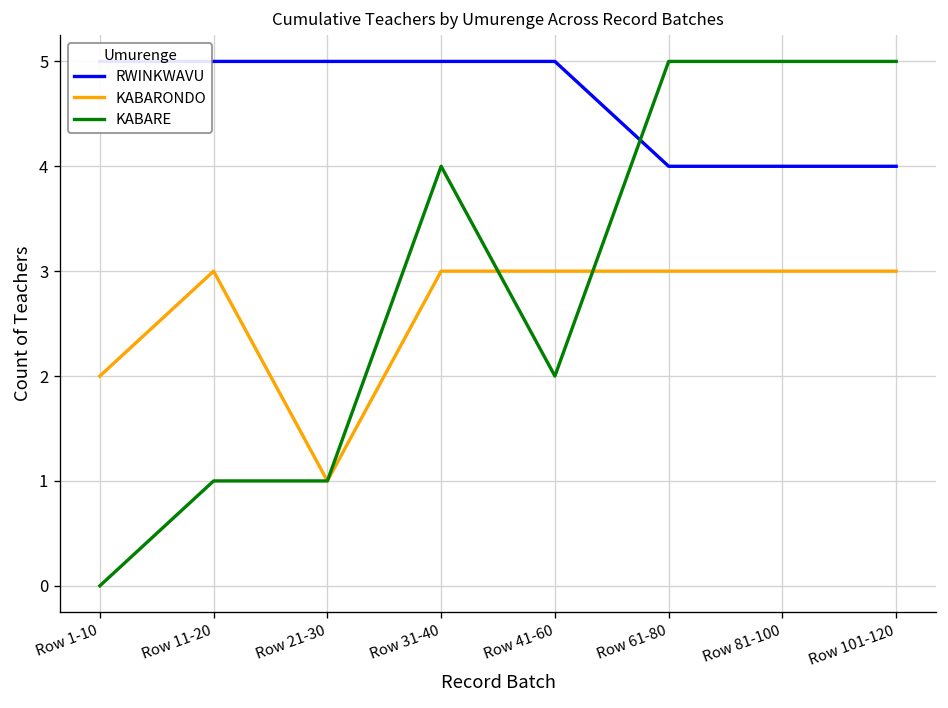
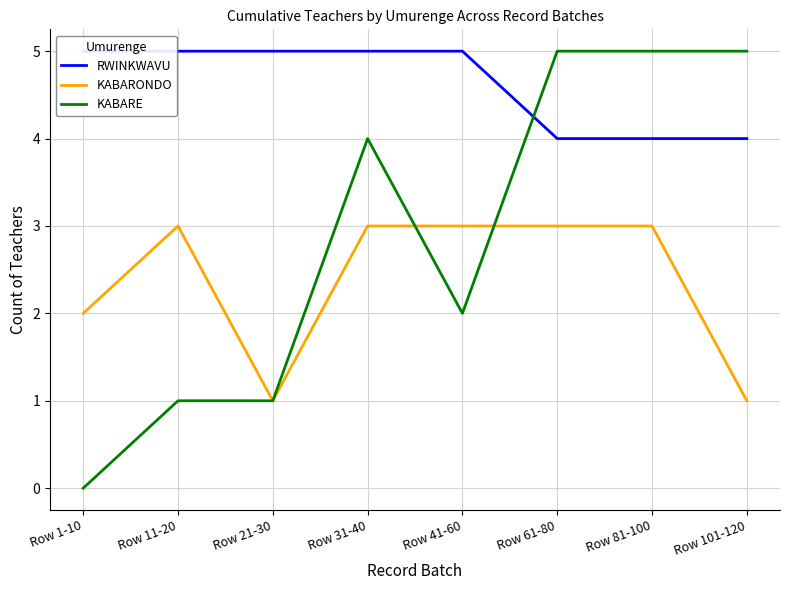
  {
    "RWINKWAVU": {
      "Row 11-20": 5,
      "Row 21-30": 5,
      "Row 31-40": 5,
      "Row 41-60": 5,
      "Row 61-80": 4,
      "Row 81-100": 4,
      "Row 101-120": 4
    },
    "KABARONDO": {
      "Row 1-10": 2,
      "Row 11-20": 3,
      "Row 31-40": 3,
      "Row 41-60": 3,
      "Row 61-80": 3,
      "Row 81-100": 3,
-     "Row 101-120": 3
+     "Row 101-120": 1
    },
    "KABARE": {
      "Row 1-10": 0,
      "Row 11-20": 1,
      "Row 31-40": 4,
      "Row 41-60": 2,
      "Row 61-80": 5,
      "Row 81-100": 5,
      "Row 101-120": 5
    }
  }
